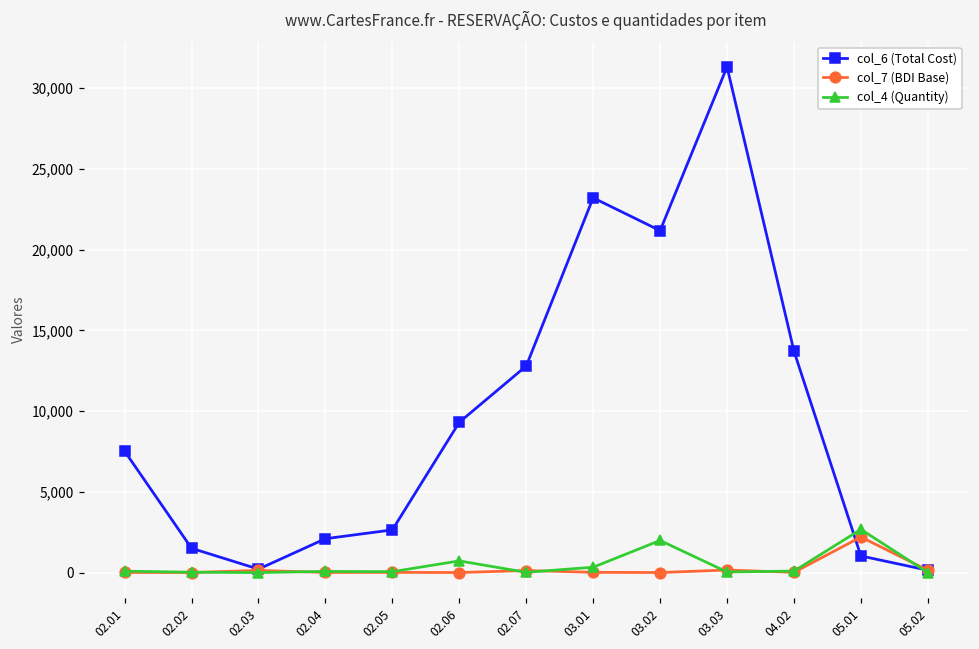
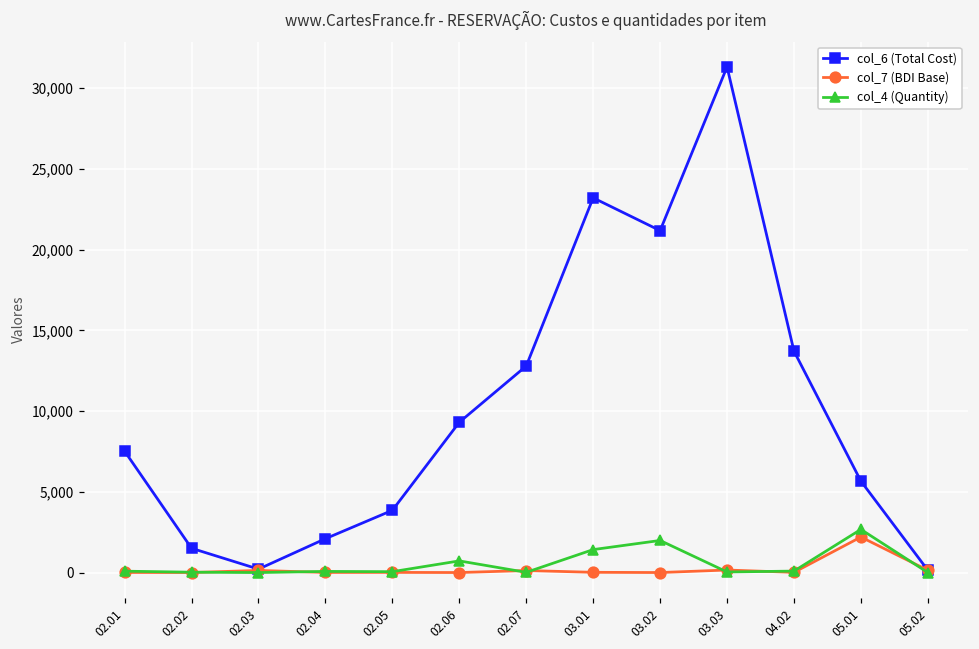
  {
    "col_6 (Total Cost)": {
      "02.01": "7,500",
      "02.02": "1,500",
      "02.04": "2,100",
-     "02.05": "2,600",
+     "02.05": "3,900",
      "02.06": "9,300",
      "02.07": "12,800",
      "03.01": "23,200",
      "03.02": "21,200",
      "03.03": "31,300",
      "04.02": "13,700",
-     "05.01": "1,000"
+     "05.01": "5,700"
    },
    "col_7 (BDI Base)": {
      "02.06": "0",
      "03.01": "0",
      "03.02": "0",
      "05.01": "2,200"
    },
    "col_4 (Quantity)": {
      "02.06": "700",
-     "03.01": "300",
+     "03.01": "1,400",
      "03.02": "2,000",
      "05.01": "2,700"
    }
  }
